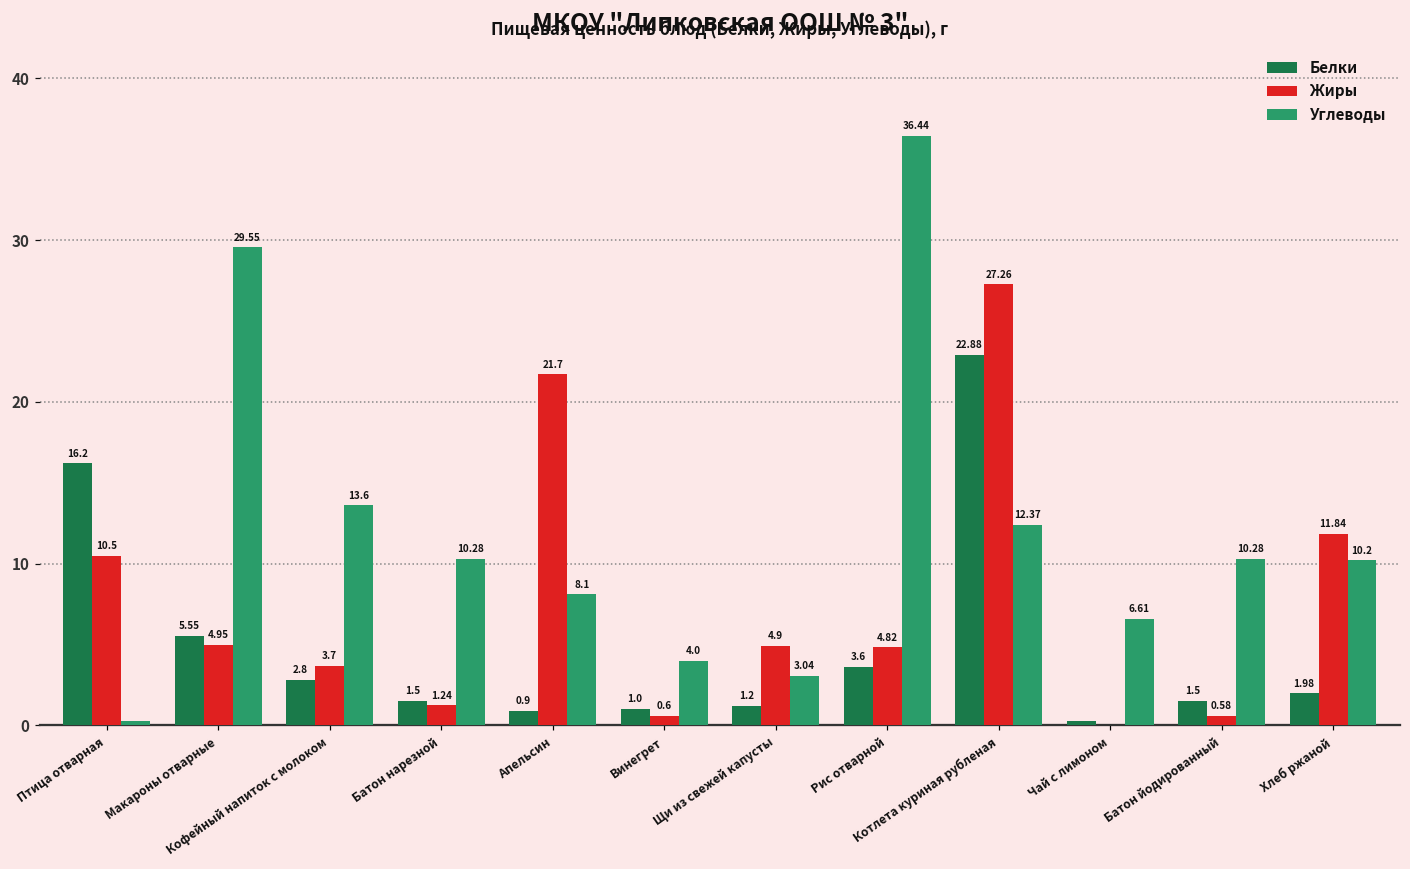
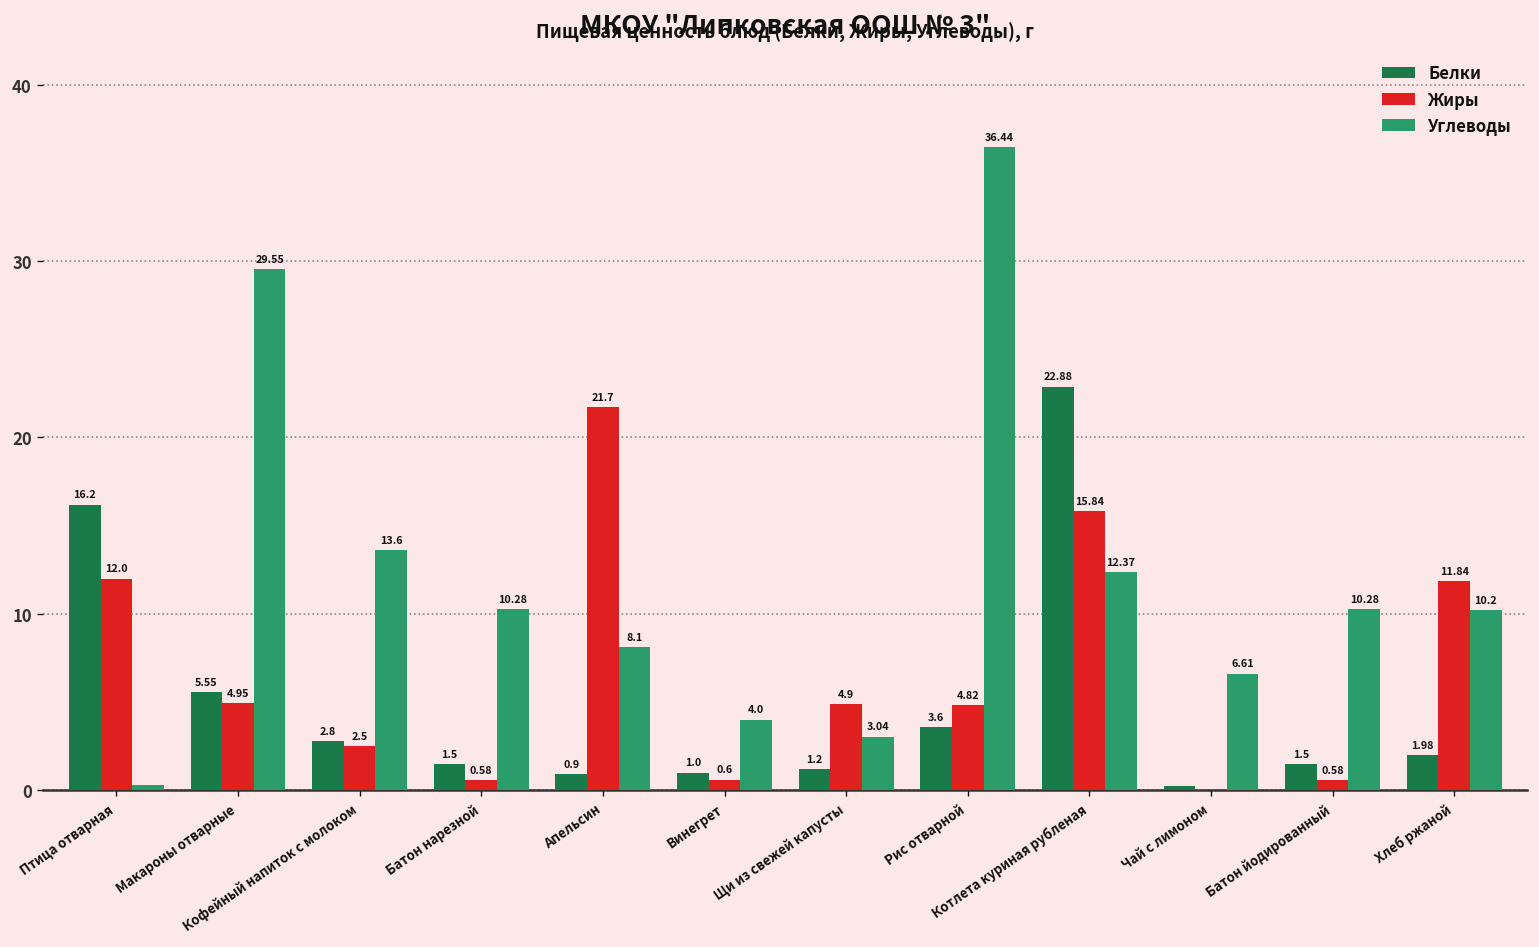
  {
    "Жиры": {
-     "Птица отварная": 10.5,
+     "Птица отварная": 12.0,
      "Макароны отварные": 4.95,
-     "Кофейный напиток с молоком": 3.7,
-     "Батон нарезной": 1.24,
+     "Кофейный напиток с молоком": 2.5,
+     "Батон нарезной": 0.58,
      "Апельсин": 21.7,
      "Винегрет": 0.6,
      "Щи из свежей капусты": 4.9,
      "Рис отварной": 4.82,
-     "Котлета куриная рубленая": 27.26,
+     "Котлета куриная рубленая": 15.84,
      "Батон йодированный": 0.58,
      "Хлеб ржаной": 11.84
    }
  }
